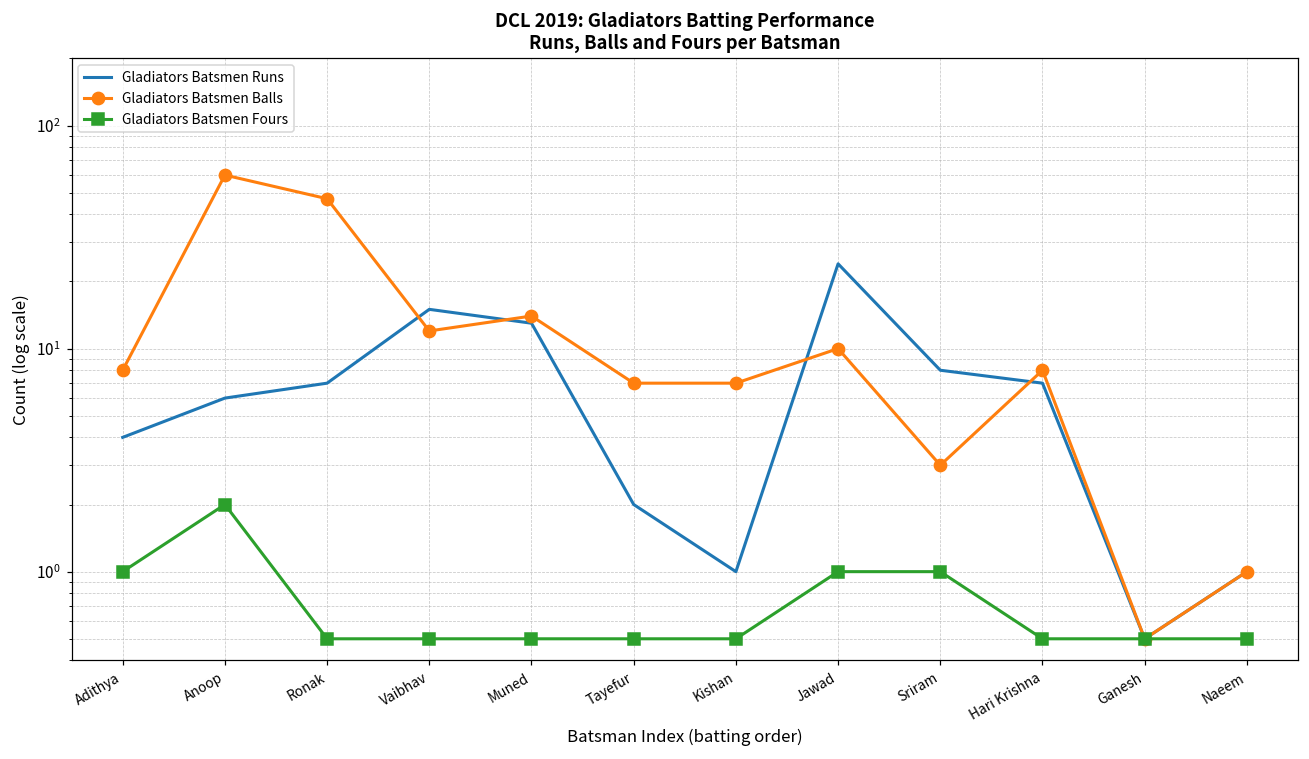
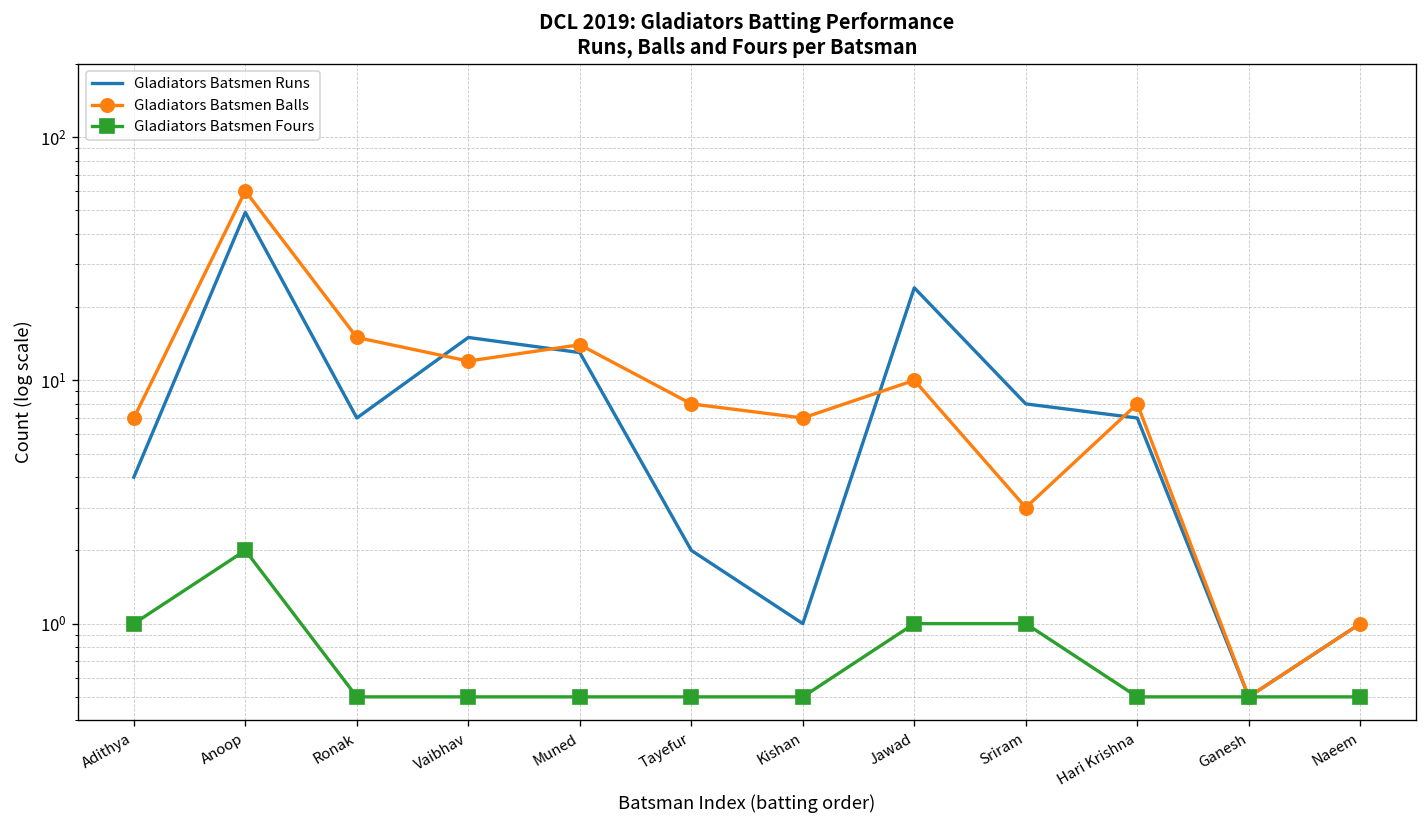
  {
    "Gladiators Batsmen Runs": {
      "Adithya": 4,
-     "Anoop": 6,
+     "Anoop": 49,
      "Ronak": 7,
      "Vaibhav": 15,
      "Muned": 13,
      "Tayefur": 2,
      "Kishan": 1,
      "Jawad": 24,
      "Sriram": 8,
      "Hari Krishna": 7
    },
    "Gladiators Batsmen Balls": {
-     "Adithya": 8,
+     "Adithya": 7,
      "Anoop": 60,
-     "Ronak": 47,
+     "Ronak": 15,
      "Vaibhav": 12,
      "Muned": 14,
-     "Tayefur": 7,
+     "Tayefur": 8,
      "Kishan": 7,
      "Jawad": 10,
      "Sriram": 3,
      "Hari Krishna": 8
    },
    "Gladiators Batsmen Fours": {
      "Adithya": 1,
      "Anoop": 2,
      "Ronak": 0.50,
      "Vaibhav": 0.50,
      "Muned": 0.50,
      "Tayefur": 0.50,
      "Kishan": 0.50,
      "Jawad": 1,
      "Sriram": 1,
      "Hari Krishna": 0.50,
      "Naeem": 0.50
    }
  }
